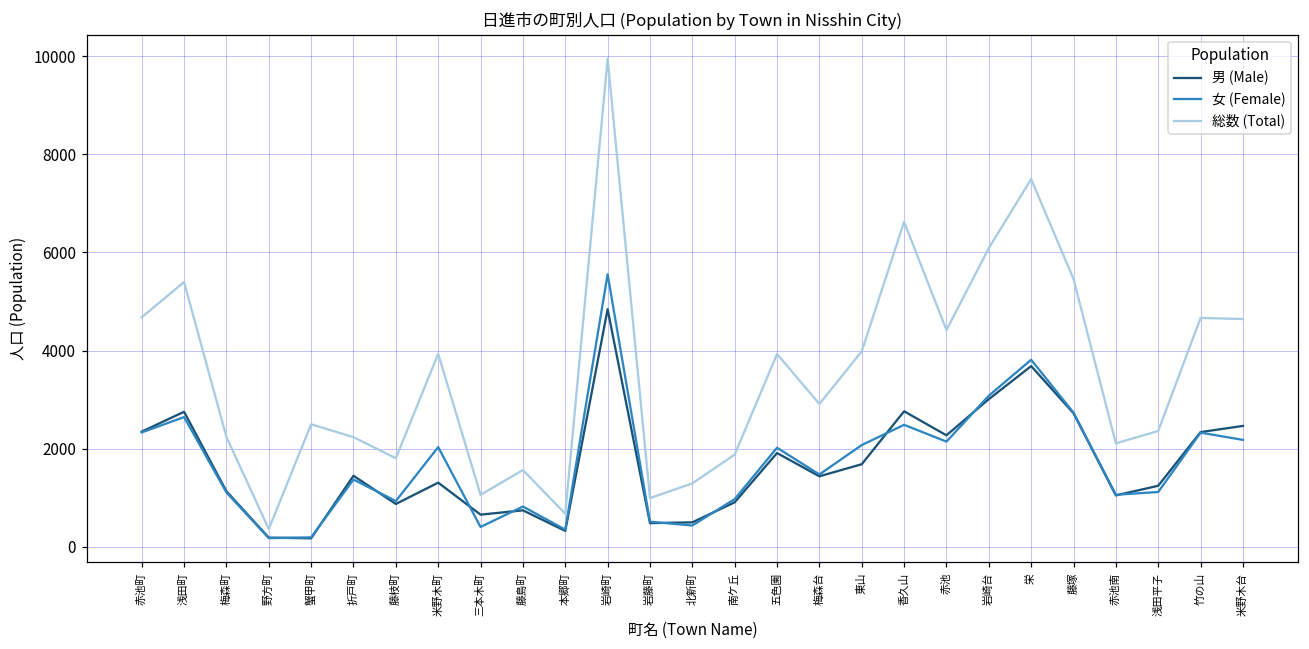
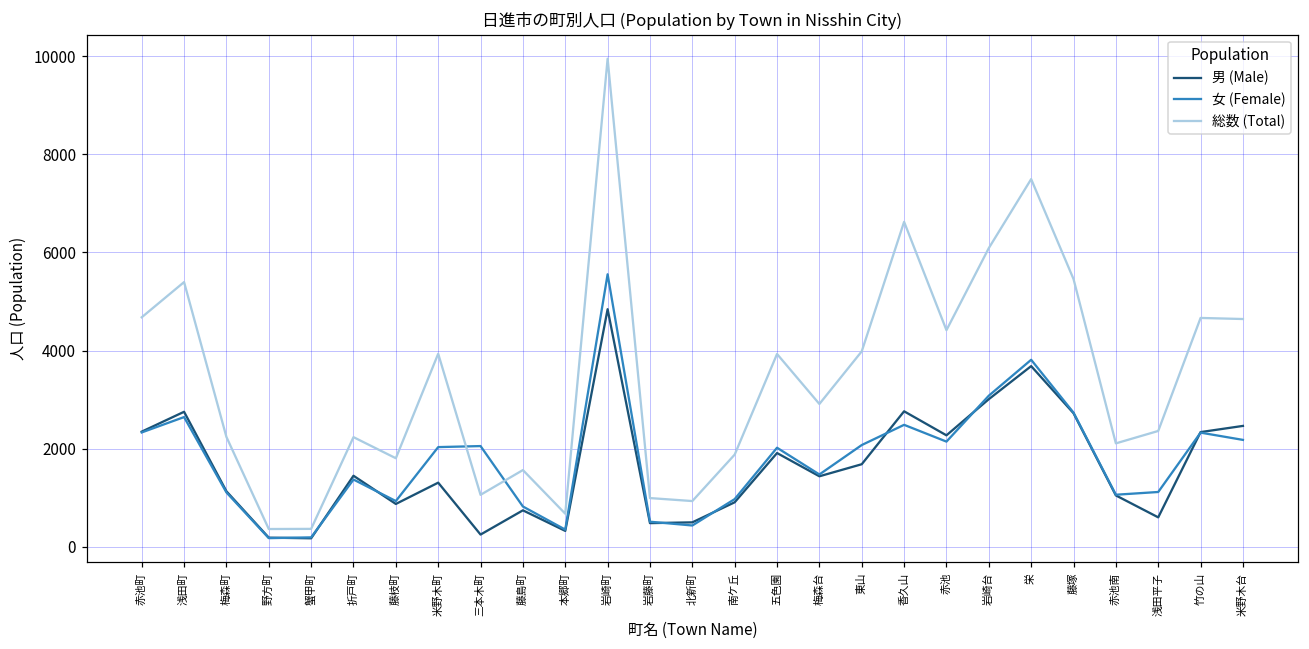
  {
    "男 (Male)": {
      "浅田町": 2800,
      "折戸町": 1400,
      "藤枝町": 900,
      "米野木町": 1300,
-     "三本木町": 700,
+     "三本木町": 200,
      "藤島町": 700,
      "岩崎町": 4800,
      "北新町": 500,
      "南ケ丘": 900,
      "五色園": 1900,
      "東山": 1700,
      "香久山": 2800,
      "赤池": 2300,
      "岩崎台": 3000,
      "栄": 3700,
-     "浅田平子": 1200,
+     "浅田平子": 600,
      "米野木台": 2500
    },
    "女 (Female)": {
      "浅田町": 2600,
      "折戸町": 1400,
      "藤枝町": 900,
      "米野木町": 2000,
-     "三本木町": 400,
+     "三本木町": 2100,
      "藤島町": 800,
      "岩崎町": 5600,
      "北新町": 400,
      "南ケ丘": 1000,
      "五色園": 2000,
      "東山": 2100,
      "香久山": 2500,
      "赤池": 2100,
      "岩崎台": 3100,
      "栄": 3800,
      "浅田平子": 1100,
      "米野木台": 2200
    },
    "総数 (Total)": {
      "赤池町": 4700,
      "浅田町": 5400,
      "梅森町": 2200,
      "野方町": 400,
-     "蟹甲町": 2500,
+     "蟹甲町": 400,
      "折戸町": 2200,
      "藤枝町": 1800,
      "米野木町": 3900,
      "三本木町": 1100,
      "藤島町": 1600,
      "本郷町": 700,
      "岩崎町": 10000,
      "岩藤町": 1000,
-     "北新町": 1300,
+     "北新町": 900,
      "南ケ丘": 1900,
      "五色園": 3900,
      "梅森台": 2900,
      "東山": 4000,
      "香久山": 6600,
      "赤池": 4400,
      "岩崎台": 6100,
      "栄": 7500,
      "藤塚": 5500,
      "赤池南": 2100,
      "浅田平子": 2400,
      "竹の山": 4700,
      "米野木台": 4600
    }
  }
